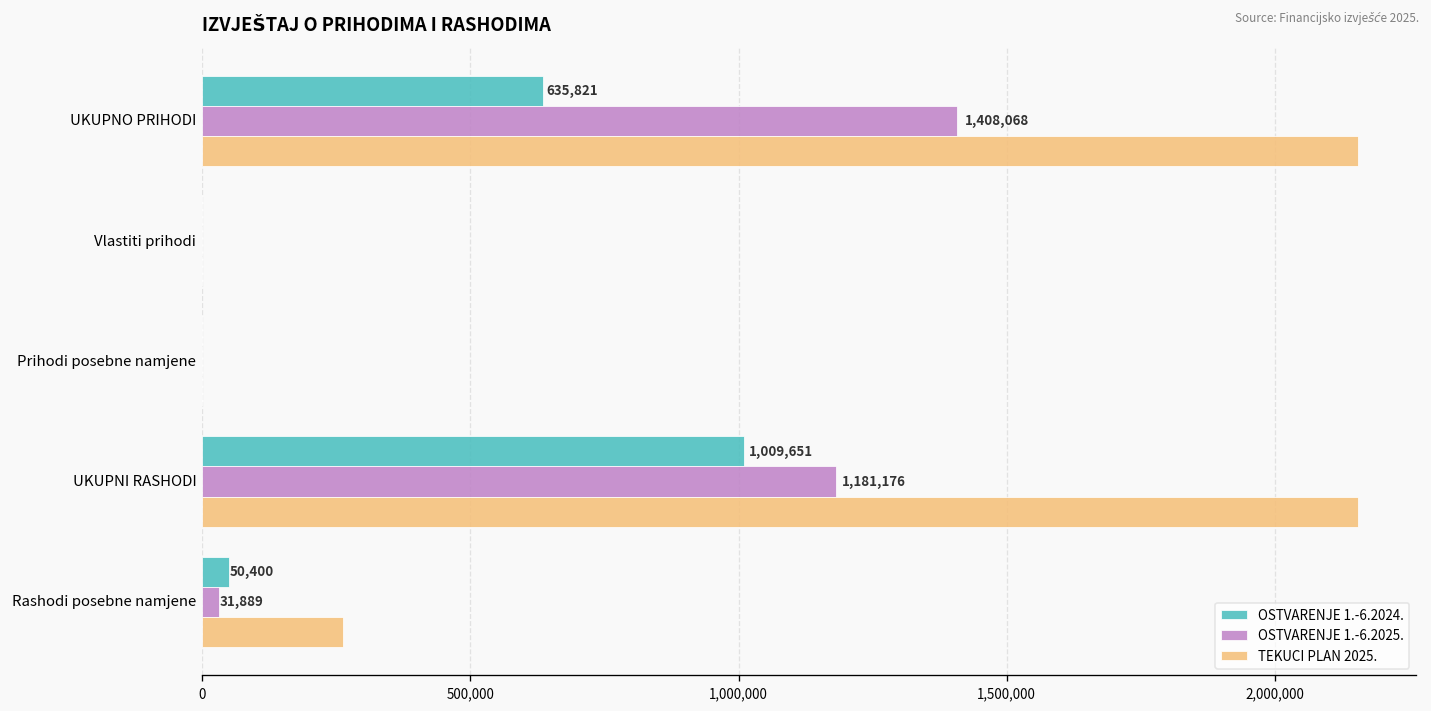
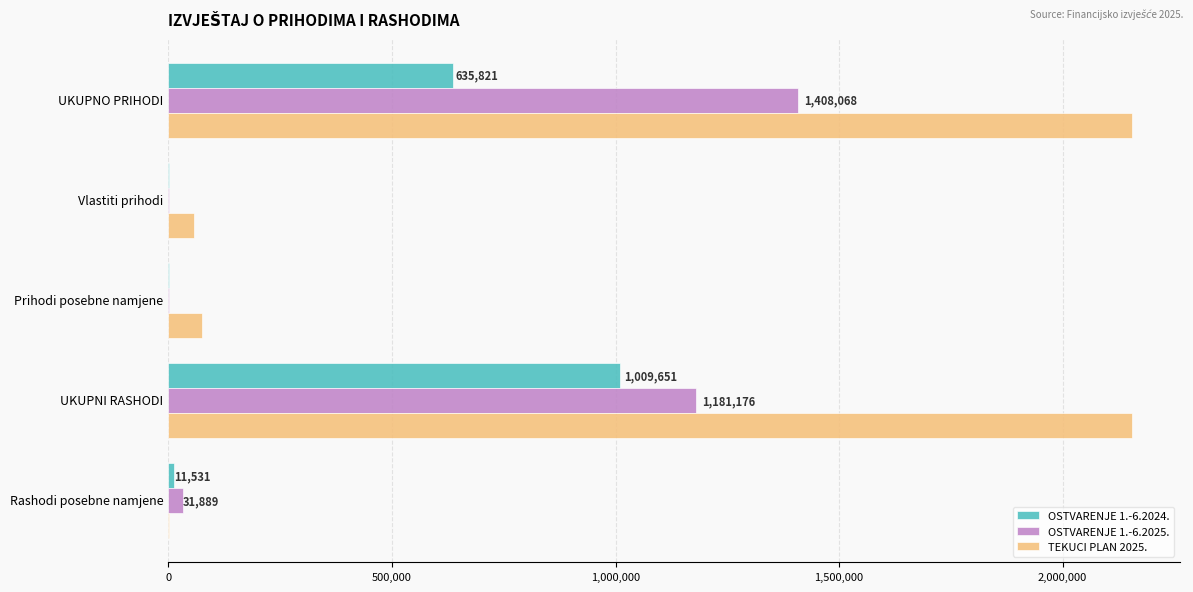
  {
    "OSTVARENJE 1.-6.2024.": {
      "UKUPNO PRIHODI": "635,821",
      "UKUPNI RASHODI": "1,009,651",
-     "Rashodi posebne namjene": "50,400"
+     "Rashodi posebne namjene": "11,531"
    },
    "OSTVARENJE 1.-6.2025.": {
      "UKUPNO PRIHODI": "1,408,068",
      "UKUPNI RASHODI": "1,181,176",
      "Rashodi posebne namjene": "31,889"
    },
    "TEKUCI PLAN 2025.": {
      "UKUPNO PRIHODI": "2,160,000",
-     "Vlastiti prihodi": "0",
-     "Prihodi posebne namjene": "0",
+     "Vlastiti prihodi": "60,000",
+     "Prihodi posebne namjene": "80,000",
      "UKUPNI RASHODI": "2,160,000",
-     "Rashodi posebne namjene": "260,000"
+     "Rashodi posebne namjene": "0"
    }
  }
